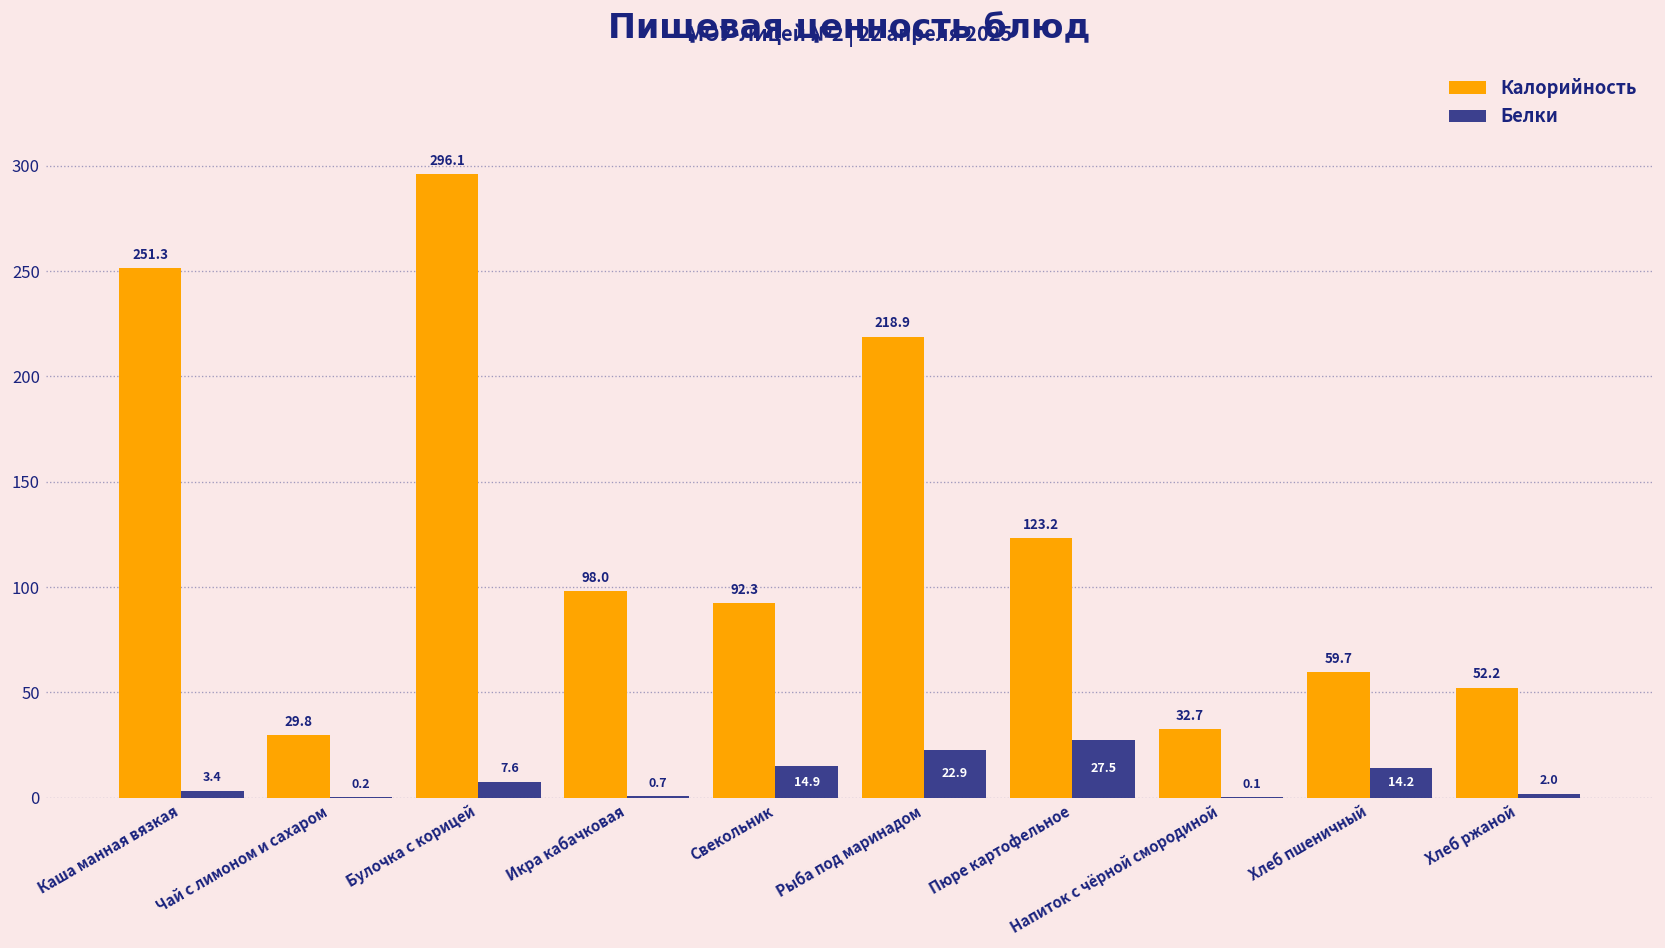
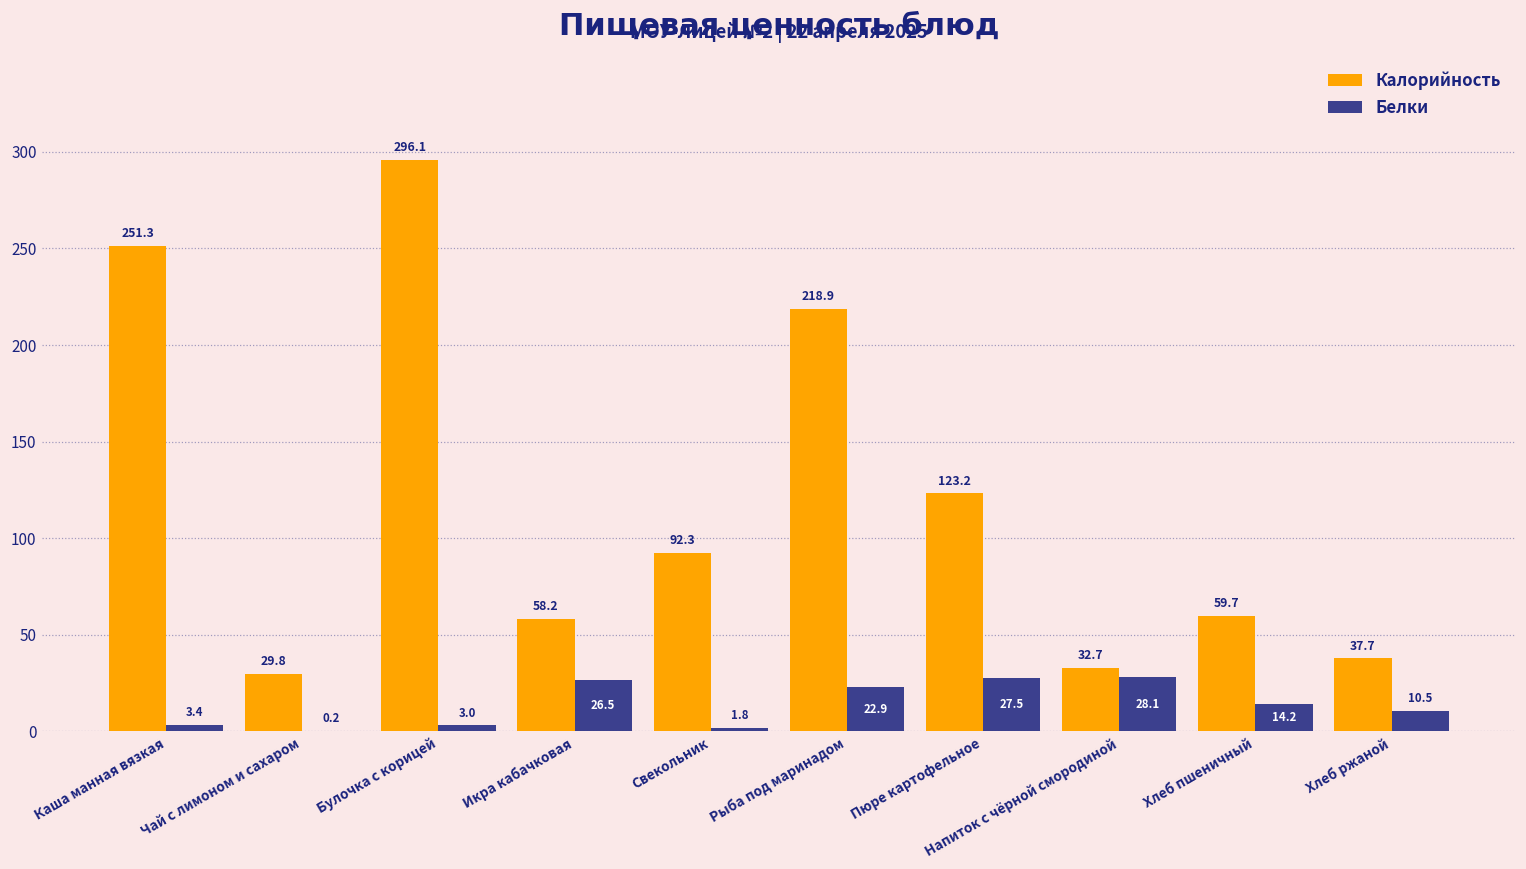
  {
    "Калорийность": {
      "Каша манная вязкая": 251.3,
      "Чай с лимоном и сахаром": 29.8,
      "Булочка с корицей": 296.1,
-     "Икра кабачковая": 98.0,
+     "Икра кабачковая": 58.2,
      "Свекольник": 92.3,
      "Рыба под маринадом": 218.9,
      "Пюре картофельное": 123.2,
      "Напиток с чёрной смородиной": 32.7,
      "Хлеб пшеничный": 59.7,
-     "Хлеб ржаной": 52.2
+     "Хлеб ржаной": 37.7
    },
    "Белки": {
      "Каша манная вязкая": 3.4,
      "Чай с лимоном и сахаром": 0.2,
-     "Булочка с корицей": 7.6,
-     "Икра кабачковая": 0.7,
-     "Свекольник": 14.9,
+     "Булочка с корицей": 3.0,
+     "Икра кабачковая": 26.5,
+     "Свекольник": 1.8,
      "Рыба под маринадом": 22.9,
      "Пюре картофельное": 27.5,
-     "Напиток с чёрной смородиной": 0.1,
+     "Напиток с чёрной смородиной": 28.1,
      "Хлеб пшеничный": 14.2,
-     "Хлеб ржаной": 2.0
+     "Хлеб ржаной": 10.5
    }
  }
